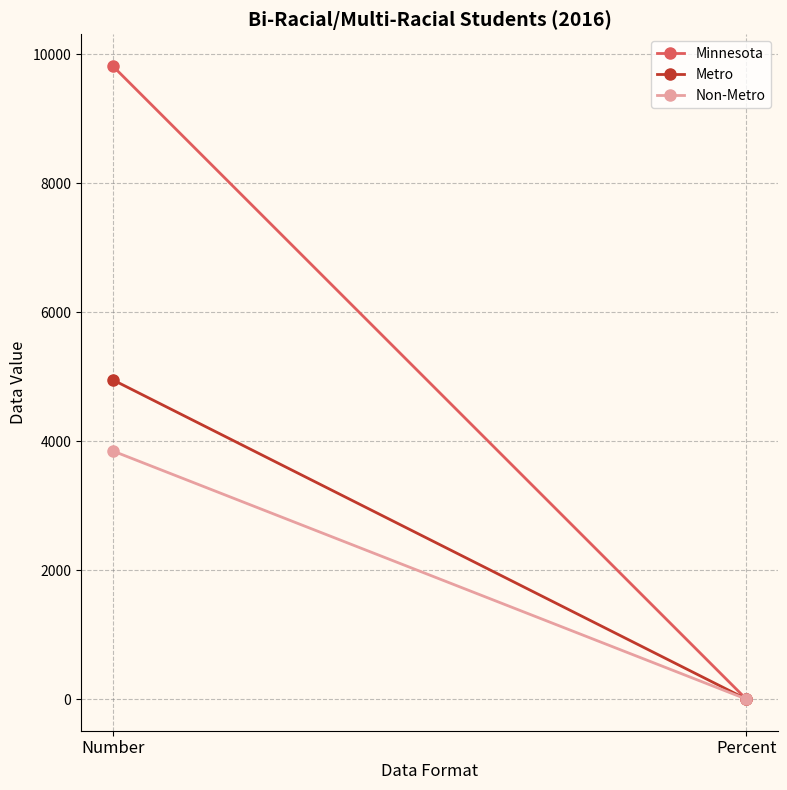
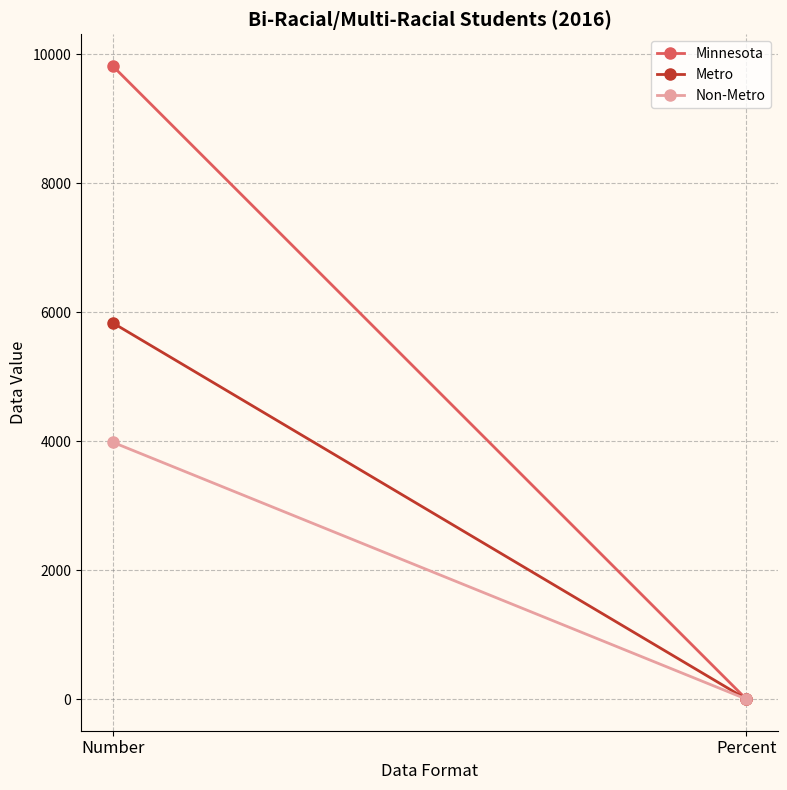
  {
    "Minnesota": {
      "Number": 9800
    },
    "Metro": {
-     "Number": 5000
+     "Number": 5800
    },
    "Non-Metro": {
-     "Number": 3800
+     "Number": 4000
    }
  }
